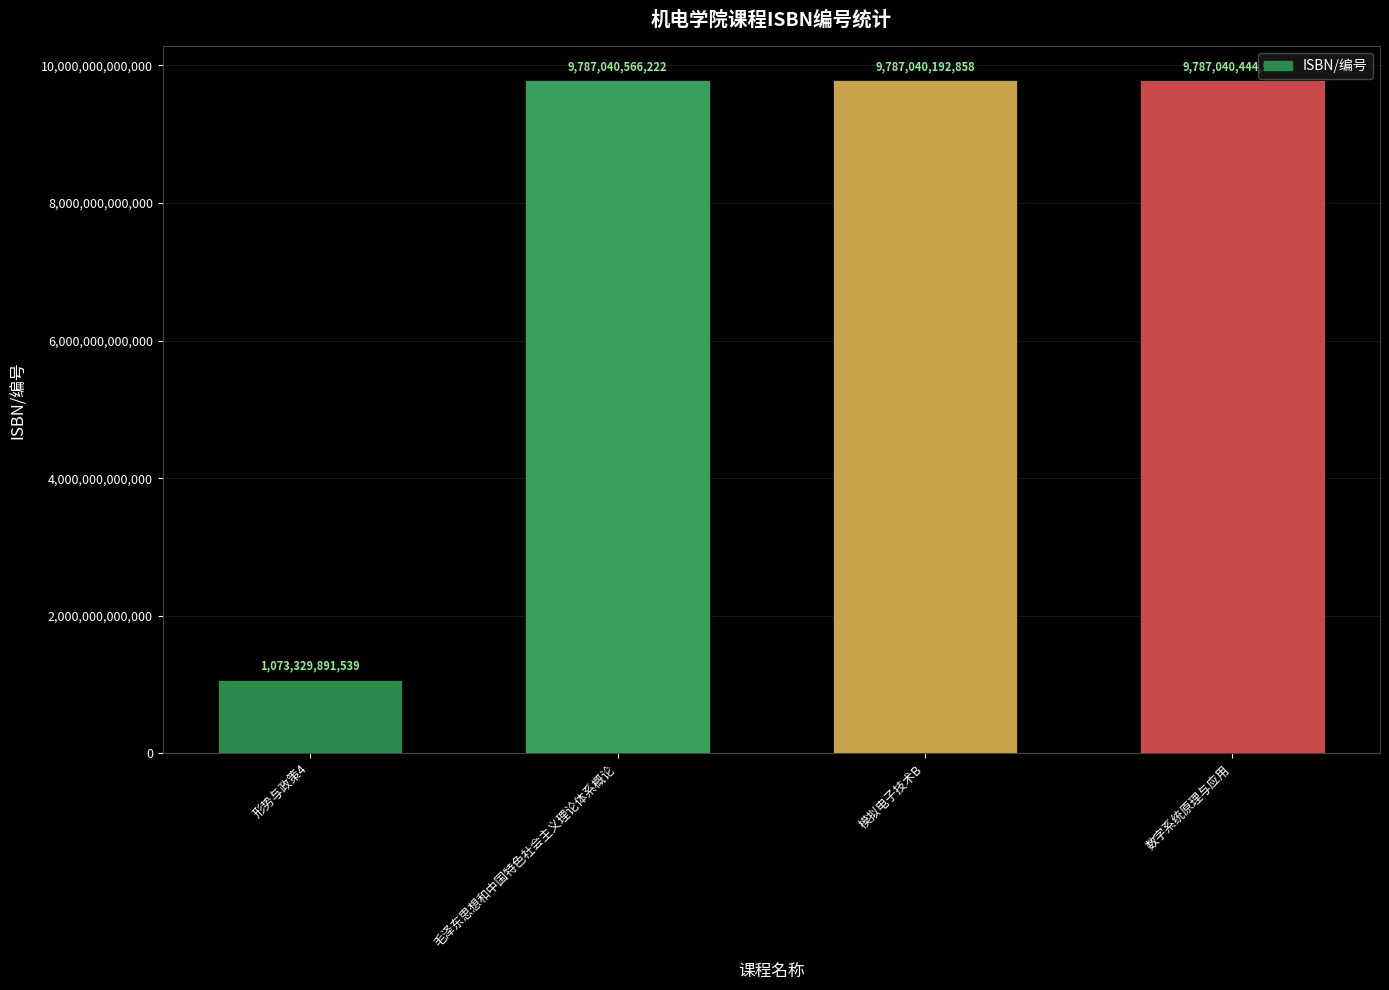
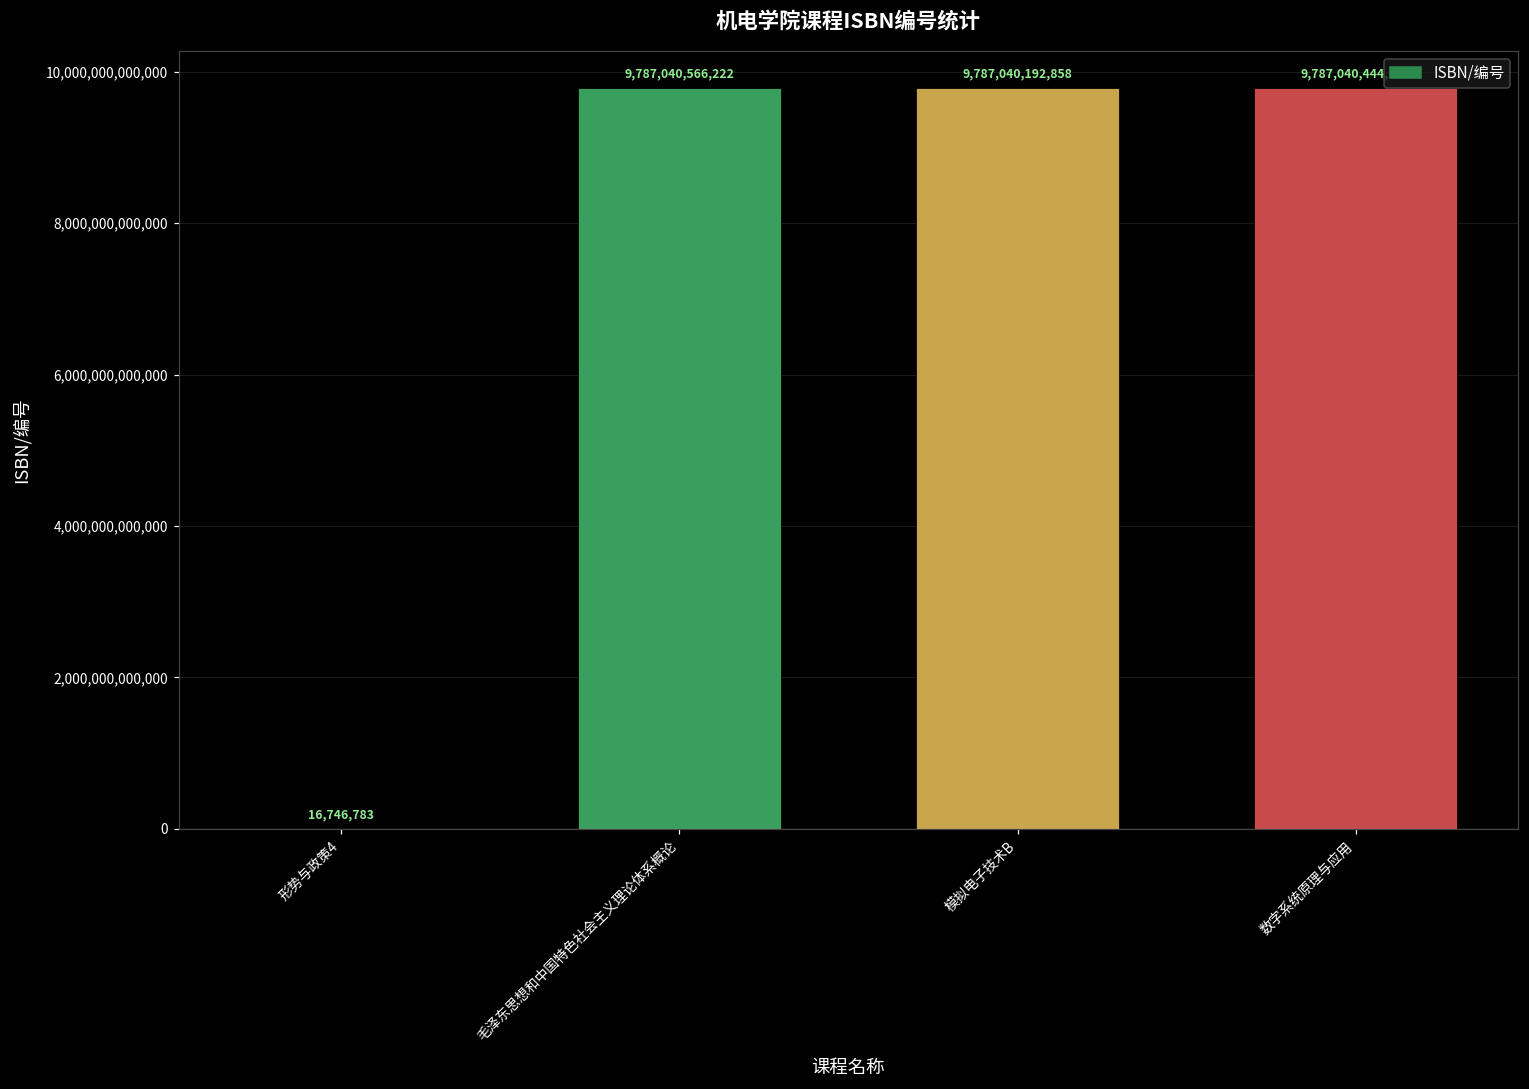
  {
-   "形势与政策4": "1,073,329,891,539",
+   "形势与政策4": "16,746,783",
    "毛泽东思想和中国特色社会主义理论体系概论": "9,787,040,566,222",
    "模拟电子技术B": "9,787,040,192,858"
  }
